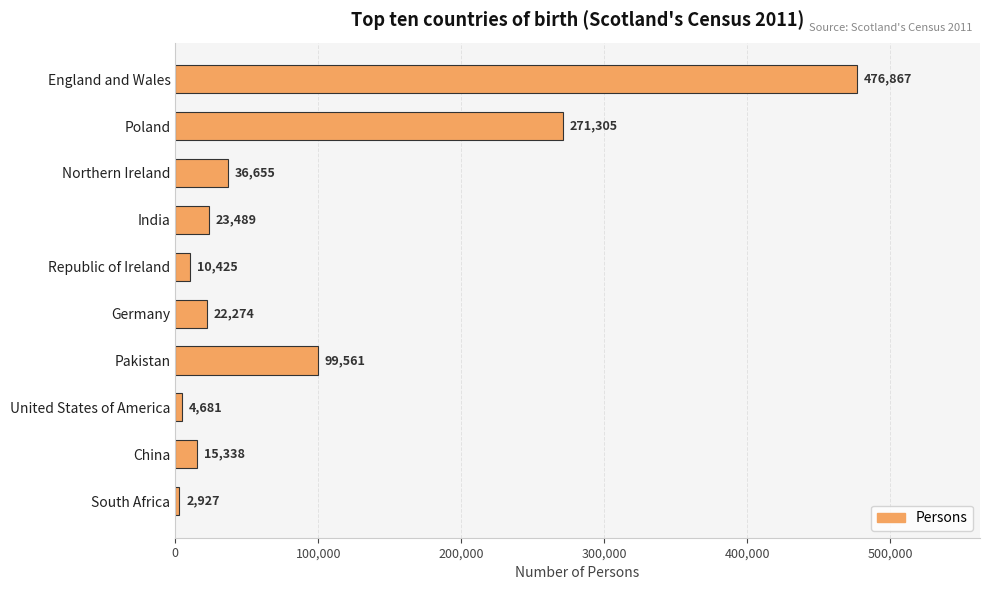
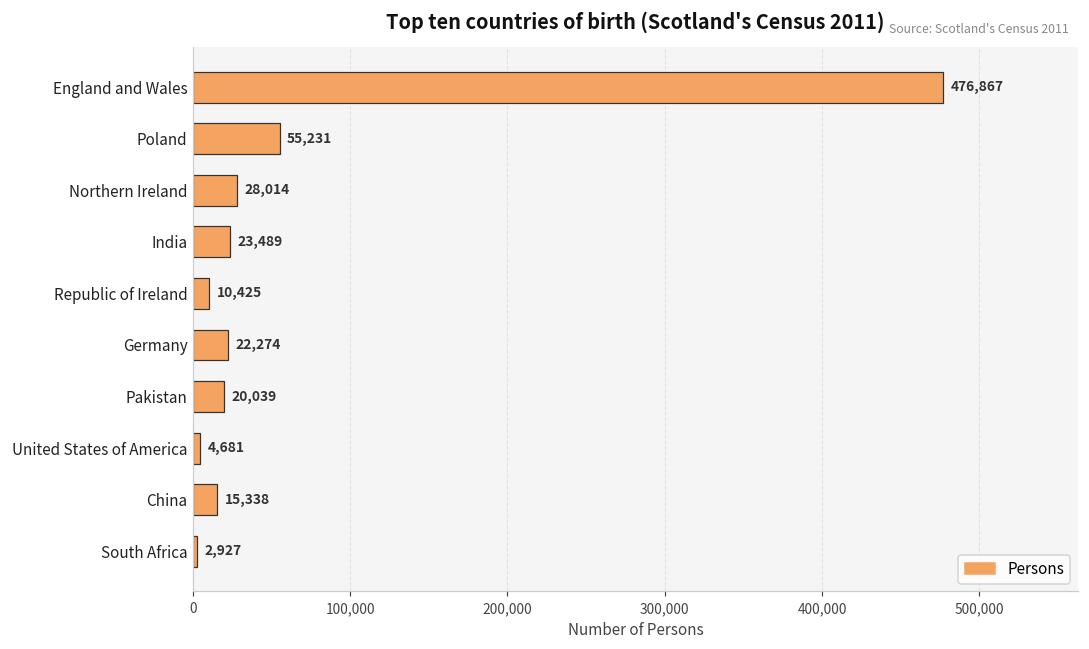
  {
    "England and Wales": "476,867",
-   "Poland": "271,305",
-   "Northern Ireland": "36,655",
+   "Poland": "55,231",
+   "Northern Ireland": "28,014",
    "India": "23,489",
    "Republic of Ireland": "10,425",
    "Germany": "22,274",
-   "Pakistan": "99,561",
+   "Pakistan": "20,039",
    "United States of America": "4,681",
    "China": "15,338",
    "South Africa": "2,927"
  }
